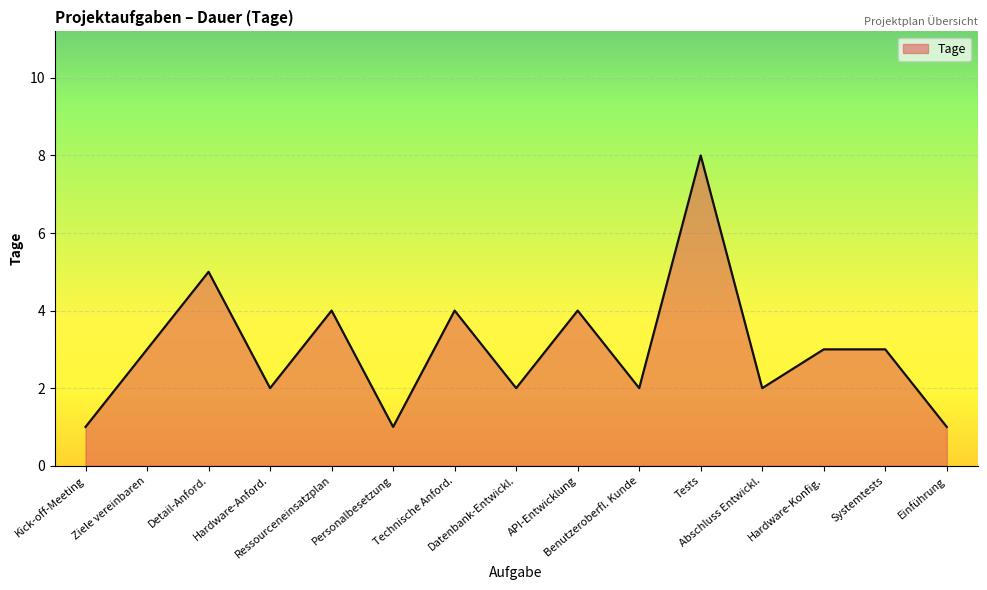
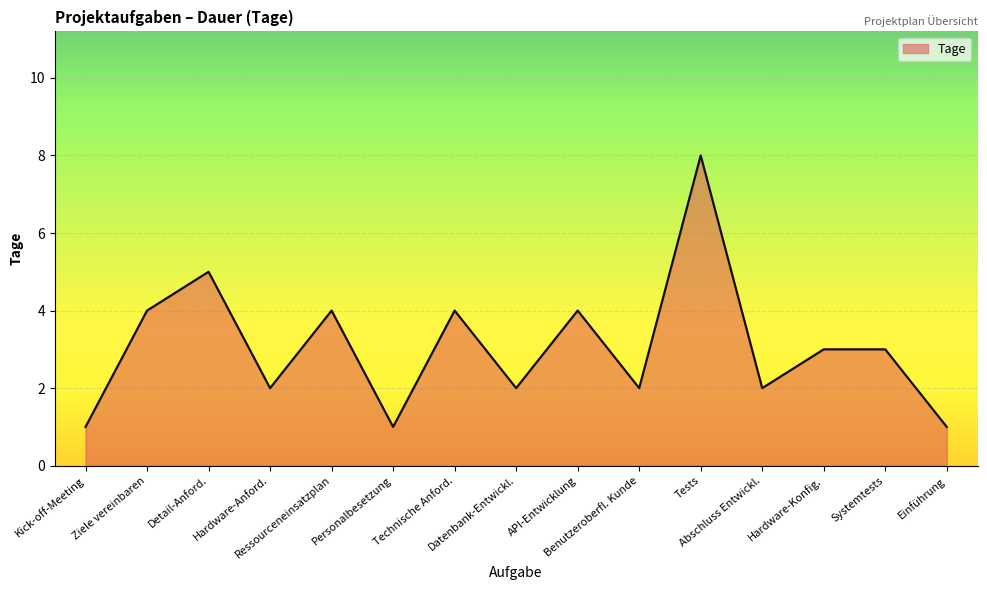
  {
    "Kick-off-Meeting": 1,
-   "Ziele vereinbaren": 3,
+   "Ziele vereinbaren": 4,
    "Detail-Anford.": 5,
    "Hardware-Anford.": 2,
    "Ressourceneinsatzplan": 4,
    "Personalbesetzung": 1,
    "Technische Anford.": 4,
    "Datenbank-Entwickl.": 2,
    "API-Entwicklung": 4,
    "Benutzeroberfl. Kunde": 2,
    "Tests": 8,
    "Abschluss Entwickl.": 2,
    "Hardware-Konfig.": 3,
    "Systemtests": 3,
    "Einführung": 1
  }
